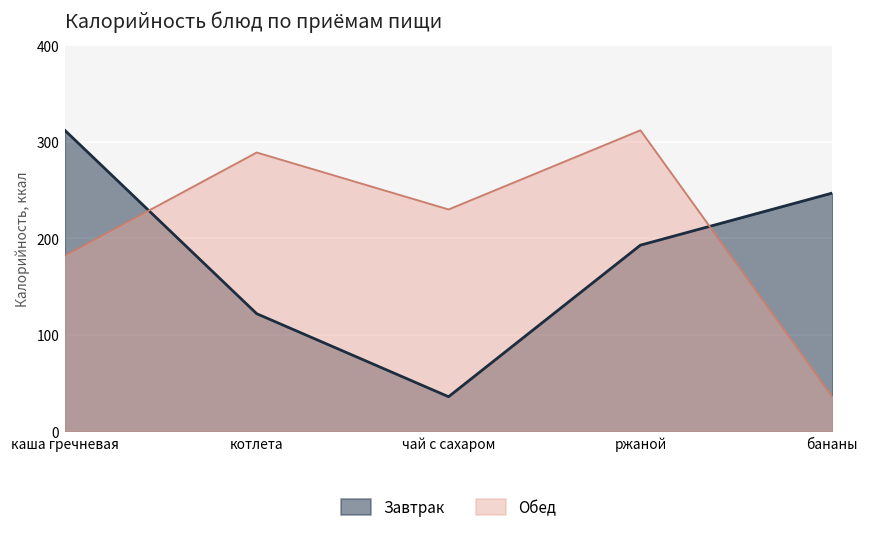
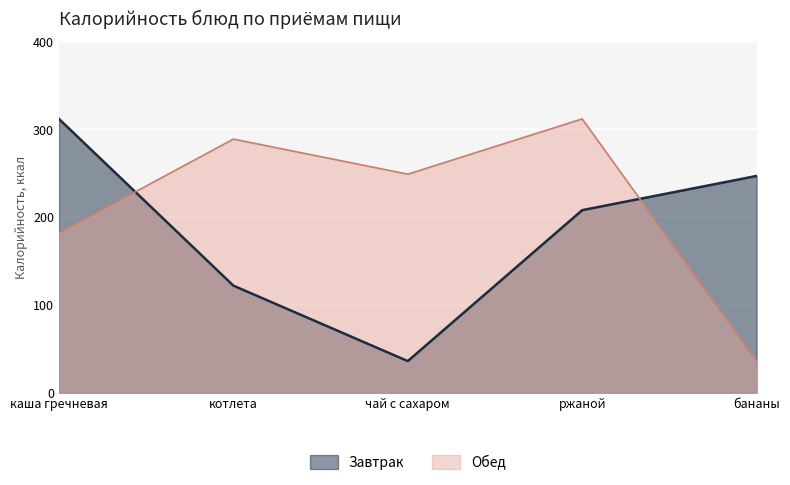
  {
    "Завтрак": {
      "каша гречневая": 310,
      "котлета": 120,
      "чай с сахаром": 40,
-     "ржаной": 190,
+     "ржаной": 210,
      "бананы": 250
    },
    "Обед": {
      "каша гречневая": 180,
      "котлета": 290,
-     "чай с сахаром": 230,
+     "чай с сахаром": 250,
      "ржаной": 310,
      "бананы": 40
    }
  }
